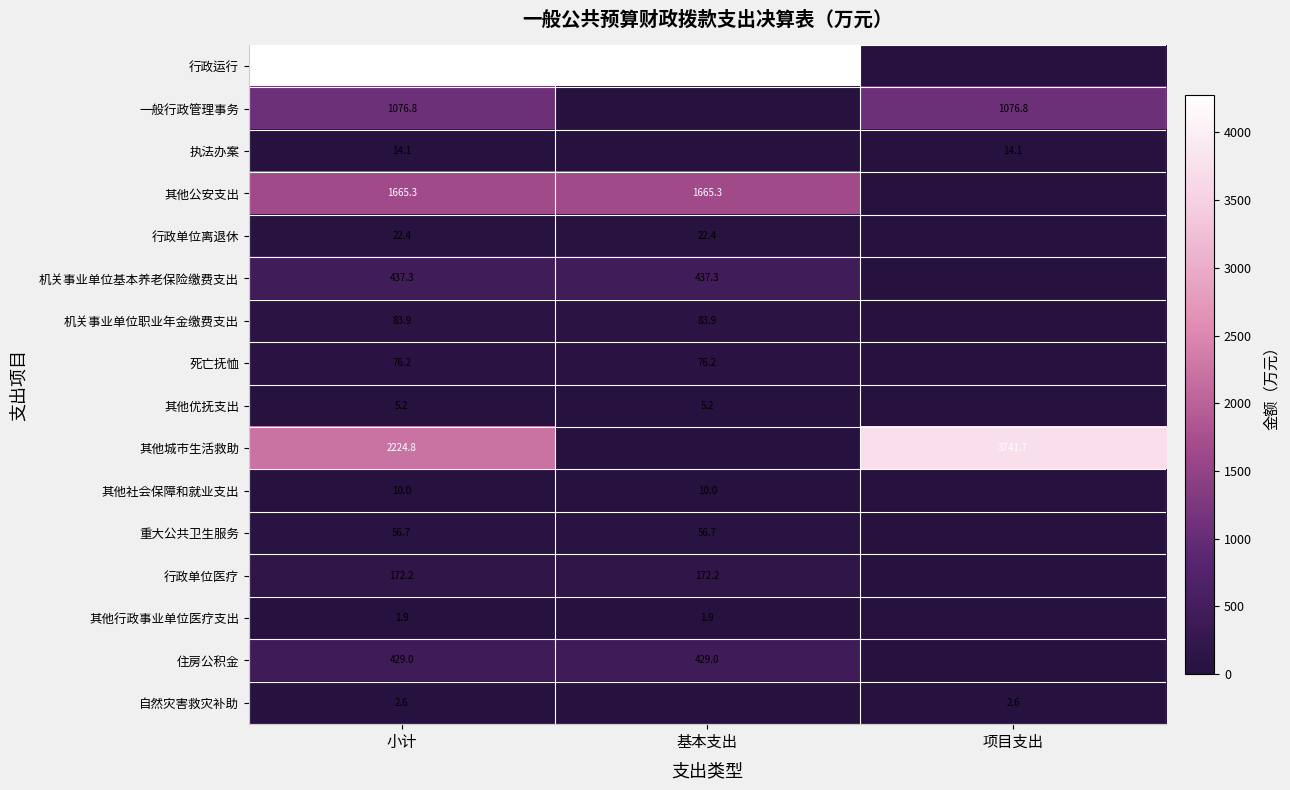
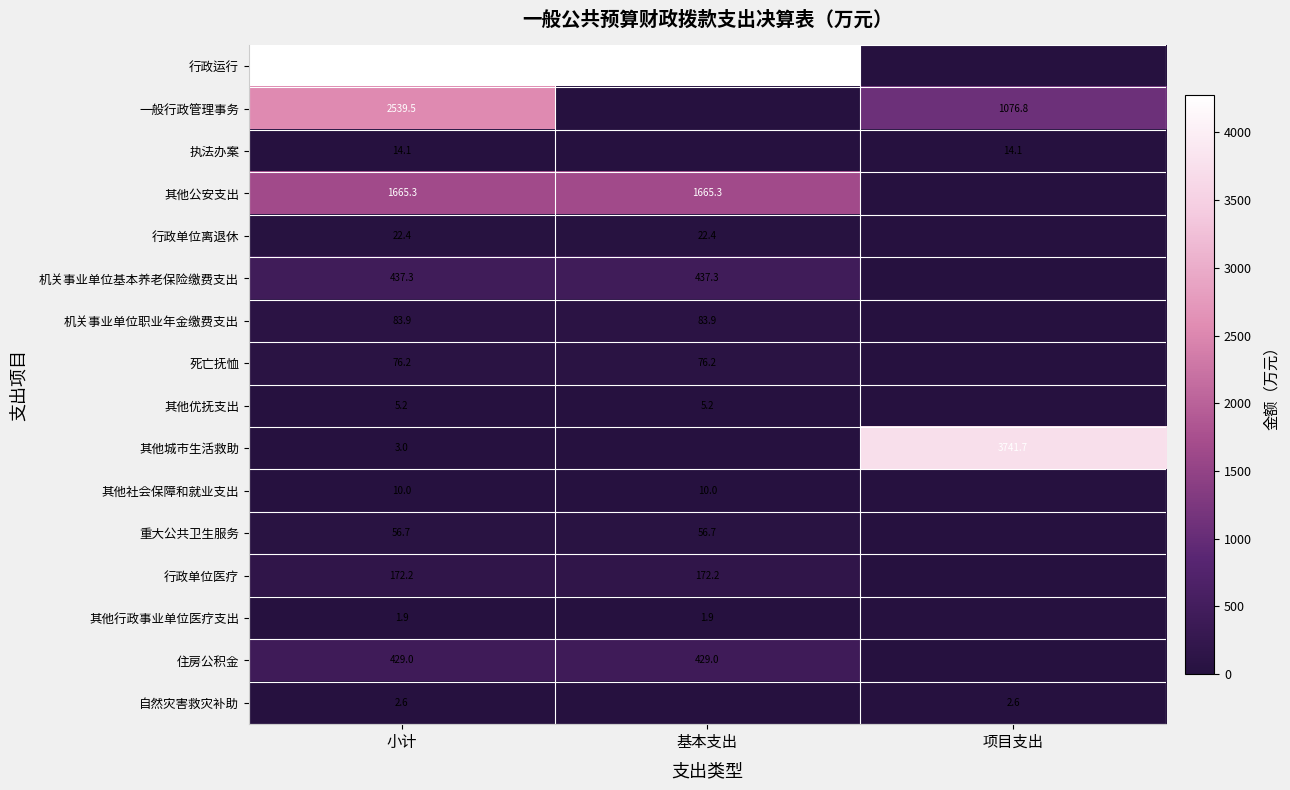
  {
    "一般行政管理事务": {
-     "小计": 1076.8,
+     "小计": 2539.5,
      "项目支出": 1076.8
    },
    "执法办案": {
      "小计": 14.1,
      "项目支出": 14.1
    },
    "其他公安支出": {
      "小计": 1665.3,
      "基本支出": 1665.3
    },
    "行政单位离退休": {
      "小计": 22.4,
      "基本支出": 22.4
    },
    "机关事业单位基本养老保险缴费支出": {
      "小计": 437.3,
      "基本支出": 437.3
    },
    "机关事业单位职业年金缴费支出": {
      "小计": 83.9,
      "基本支出": 83.9
    },
    "死亡抚恤": {
      "小计": 76.2,
      "基本支出": 76.2
    },
    "其他优抚支出": {
      "小计": 5.2,
      "基本支出": 5.2
    },
    "其他城市生活救助": {
-     "小计": 2224.8
+     "小计": 3.0
    },
    "其他社会保障和就业支出": {
      "小计": 10.0,
      "基本支出": 10.0
    },
    "重大公共卫生服务": {
      "小计": 56.7,
      "基本支出": 56.7
    },
    "行政单位医疗": {
      "小计": 172.2,
      "基本支出": 172.2
    },
    "其他行政事业单位医疗支出": {
      "小计": 1.9,
      "基本支出": 1.9
    },
    "住房公积金": {
      "小计": 429.0,
      "基本支出": 429.0
    },
    "自然灾害救灾补助": {
      "小计": 2.6,
      "项目支出": 2.6
    }
  }
